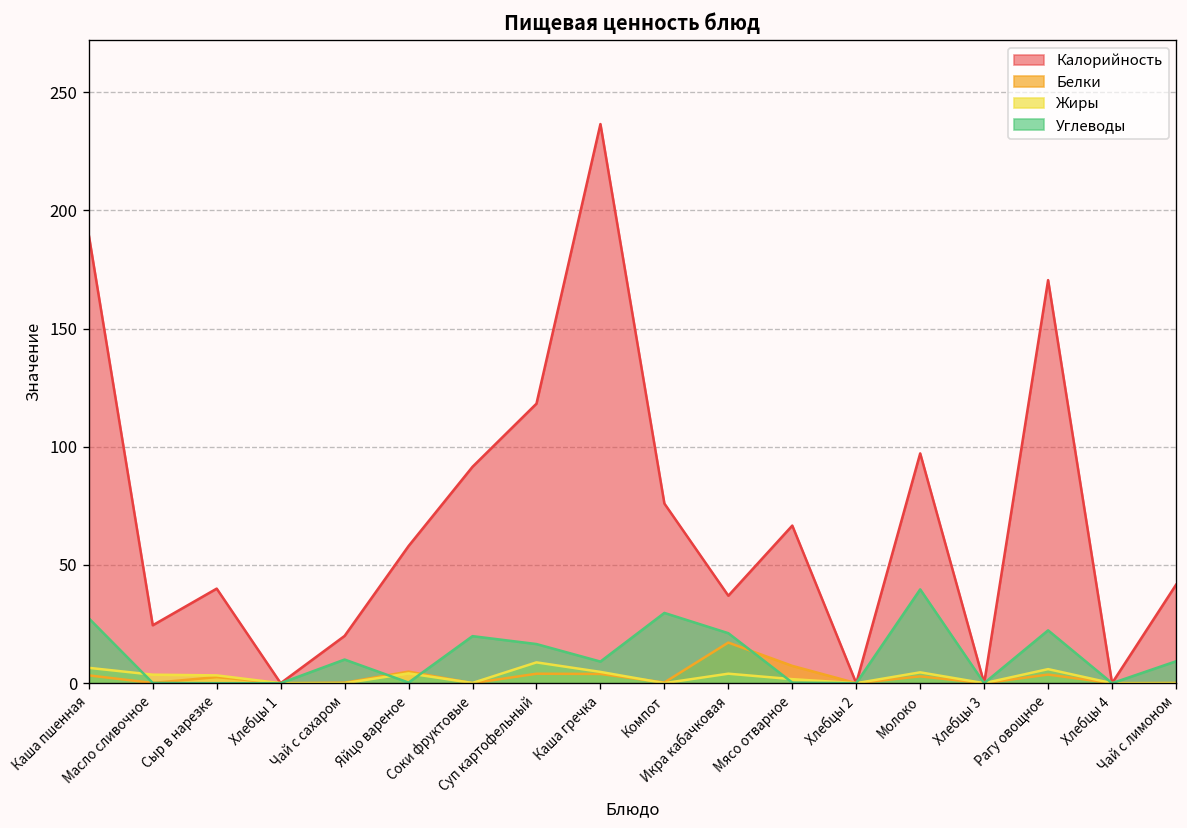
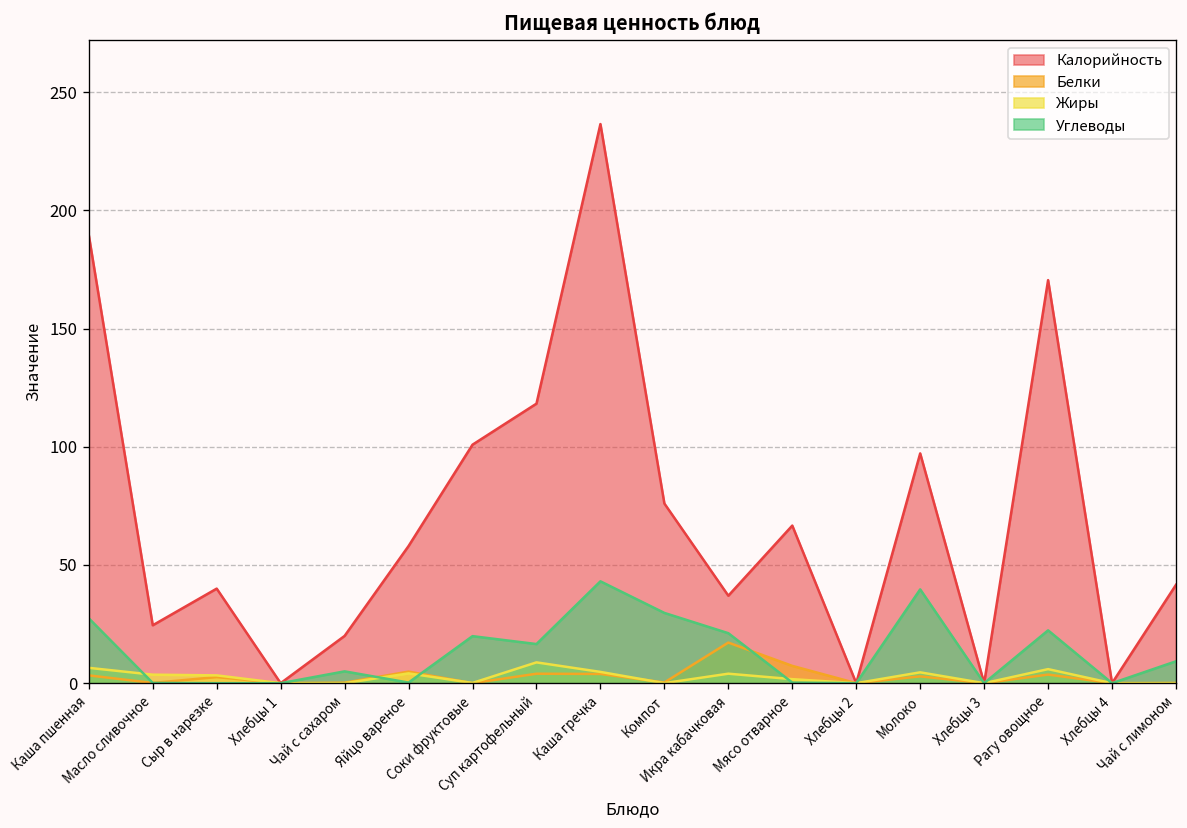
  {
    "Калорийность": {
      "Каша пшенная": 190,
      "Масло сливочное": 25,
      "Сыр в нарезке": 40,
      "Чай с сахаром": 20,
      "Яйцо вареное": 58,
-     "Соки фруктовые": 92,
+     "Соки фруктовые": 101,
      "Суп картофельный": 118,
      "Каша гречка": 237,
      "Компот": 76,
      "Икра кабачковая": 37,
      "Мясо отварное": 67,
      "Молоко": 97,
      "Рагу овощное": 171,
      "Чай с лимоном": 42
    },
    "Белки": {
      "Каша пшенная": 3,
      "Суп картофельный": 4,
      "Икра кабачковая": 17,
      "Мясо отварное": 7,
      "Молоко": 3,
      "Рагу овощное": 4
    },
    "Жиры": {
      "Каша пшенная": 6,
      "Масло сливочное": 4,
      "Суп картофельный": 9,
      "Икра кабачковая": 4,
      "Мясо отварное": 2,
      "Молоко": 5,
      "Рагу овощное": 6
    },
    "Углеводы": {
      "Каша пшенная": 27,
      "Сыр в нарезке": 0,
-     "Чай с сахаром": 10,
+     "Чай с сахаром": 5,
      "Яйцо вареное": 0,
      "Соки фруктовые": 20,
      "Суп картофельный": 17,
-     "Каша гречка": 9,
+     "Каша гречка": 43,
      "Компот": 30,
      "Икра кабачковая": 21,
      "Мясо отварное": 0,
      "Молоко": 40,
      "Рагу овощное": 22,
      "Чай с лимоном": 9
    }
  }
